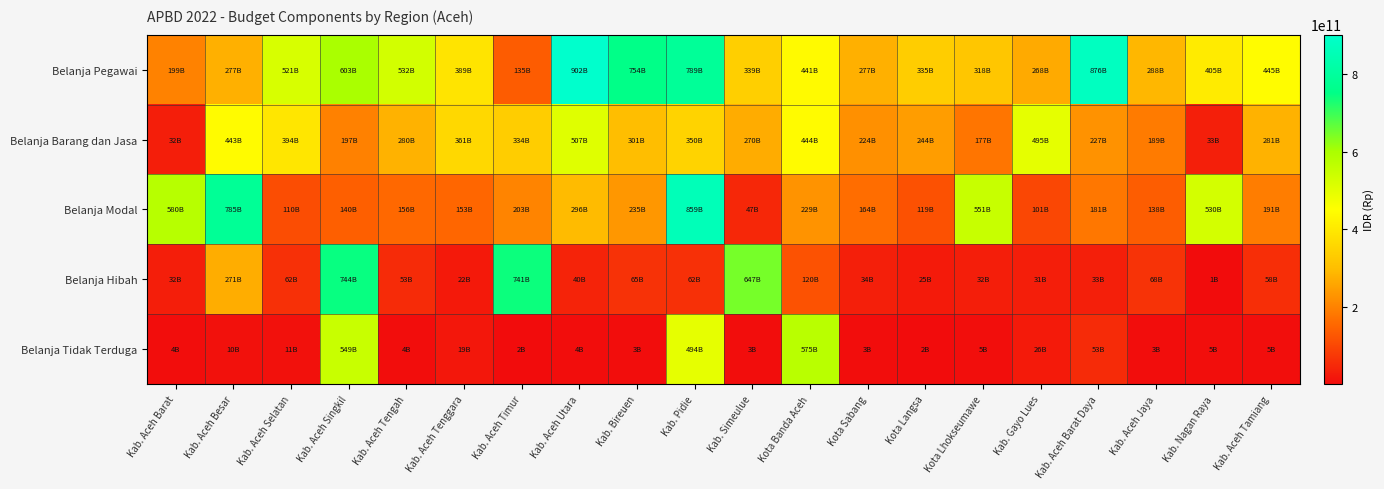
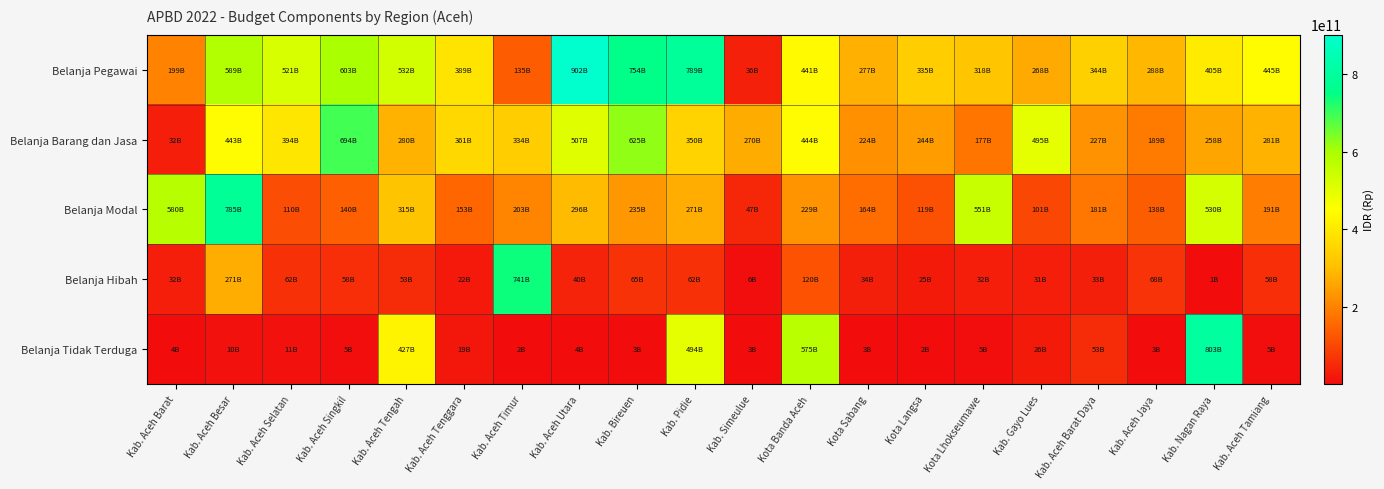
  {
    "Belanja Pegawai": {
      "Kab. Aceh Barat": "199B",
-     "Kab. Aceh Besar": "277B",
+     "Kab. Aceh Besar": "589B",
      "Kab. Aceh Selatan": "521B",
      "Kab. Aceh Singkil": "603B",
      "Kab. Aceh Tengah": "532B",
      "Kab. Aceh Tenggara": "389B",
      "Kab. Aceh Timur": "135B",
      "Kab. Aceh Utara": "902B",
      "Kab. Bireuen": "754B",
      "Kab. Pidie": "789B",
-     "Kab. Simeulue": "339B",
+     "Kab. Simeulue": "36B",
      "Kota Banda Aceh": "441B",
      "Kota Sabang": "277B",
      "Kota Langsa": "335B",
      "Kota Lhokseumawe": "318B",
      "Kab. Gayo Lues": "268B",
-     "Kab. Aceh Barat Daya": "876B",
+     "Kab. Aceh Barat Daya": "344B",
      "Kab. Aceh Jaya": "288B",
      "Kab. Nagan Raya": "405B",
      "Kab. Aceh Tamiang": "445B"
    },
    "Belanja Barang dan Jasa": {
      "Kab. Aceh Barat": "32B",
      "Kab. Aceh Besar": "443B",
      "Kab. Aceh Selatan": "394B",
-     "Kab. Aceh Singkil": "197B",
+     "Kab. Aceh Singkil": "694B",
      "Kab. Aceh Tengah": "280B",
      "Kab. Aceh Tenggara": "361B",
      "Kab. Aceh Timur": "334B",
      "Kab. Aceh Utara": "507B",
-     "Kab. Bireuen": "301B",
+     "Kab. Bireuen": "625B",
      "Kab. Pidie": "350B",
      "Kab. Simeulue": "270B",
      "Kota Banda Aceh": "444B",
      "Kota Sabang": "224B",
      "Kota Langsa": "244B",
      "Kota Lhokseumawe": "177B",
      "Kab. Gayo Lues": "495B",
      "Kab. Aceh Barat Daya": "227B",
      "Kab. Aceh Jaya": "189B",
-     "Kab. Nagan Raya": "33B",
+     "Kab. Nagan Raya": "258B",
      "Kab. Aceh Tamiang": "281B"
    },
    "Belanja Modal": {
      "Kab. Aceh Barat": "580B",
      "Kab. Aceh Besar": "785B",
      "Kab. Aceh Selatan": "110B",
      "Kab. Aceh Singkil": "140B",
-     "Kab. Aceh Tengah": "156B",
+     "Kab. Aceh Tengah": "315B",
      "Kab. Aceh Tenggara": "153B",
      "Kab. Aceh Timur": "203B",
      "Kab. Aceh Utara": "296B",
      "Kab. Bireuen": "235B",
-     "Kab. Pidie": "859B",
+     "Kab. Pidie": "271B",
      "Kab. Simeulue": "47B",
      "Kota Banda Aceh": "229B",
      "Kota Sabang": "164B",
      "Kota Langsa": "119B",
      "Kota Lhokseumawe": "551B",
      "Kab. Gayo Lues": "101B",
      "Kab. Aceh Barat Daya": "181B",
      "Kab. Aceh Jaya": "138B",
      "Kab. Nagan Raya": "530B",
      "Kab. Aceh Tamiang": "191B"
    },
    "Belanja Hibah": {
      "Kab. Aceh Barat": "32B",
      "Kab. Aceh Besar": "271B",
      "Kab. Aceh Selatan": "62B",
-     "Kab. Aceh Singkil": "744B",
+     "Kab. Aceh Singkil": "58B",
      "Kab. Aceh Tengah": "53B",
      "Kab. Aceh Tenggara": "22B",
      "Kab. Aceh Timur": "741B",
      "Kab. Aceh Utara": "40B",
      "Kab. Bireuen": "65B",
      "Kab. Pidie": "62B",
-     "Kab. Simeulue": "647B",
+     "Kab. Simeulue": "6B",
      "Kota Banda Aceh": "120B",
      "Kota Sabang": "34B",
      "Kota Langsa": "25B",
      "Kota Lhokseumawe": "32B",
      "Kab. Gayo Lues": "31B",
      "Kab. Aceh Barat Daya": "33B",
      "Kab. Aceh Jaya": "68B",
      "Kab. Nagan Raya": "1B",
      "Kab. Aceh Tamiang": "58B"
    },
    "Belanja Tidak Terduga": {
      "Kab. Aceh Barat": "4B",
      "Kab. Aceh Besar": "10B",
      "Kab. Aceh Selatan": "11B",
-     "Kab. Aceh Singkil": "549B",
-     "Kab. Aceh Tengah": "4B",
+     "Kab. Aceh Singkil": "5B",
+     "Kab. Aceh Tengah": "427B",
      "Kab. Aceh Tenggara": "19B",
      "Kab. Aceh Timur": "2B",
      "Kab. Aceh Utara": "4B",
      "Kab. Bireuen": "3B",
      "Kab. Pidie": "494B",
      "Kab. Simeulue": "3B",
      "Kota Banda Aceh": "575B",
      "Kota Sabang": "3B",
      "Kota Langsa": "2B",
      "Kota Lhokseumawe": "5B",
      "Kab. Gayo Lues": "26B",
      "Kab. Aceh Barat Daya": "53B",
      "Kab. Aceh Jaya": "3B",
-     "Kab. Nagan Raya": "5B",
+     "Kab. Nagan Raya": "803B",
      "Kab. Aceh Tamiang": "5B"
    }
  }
